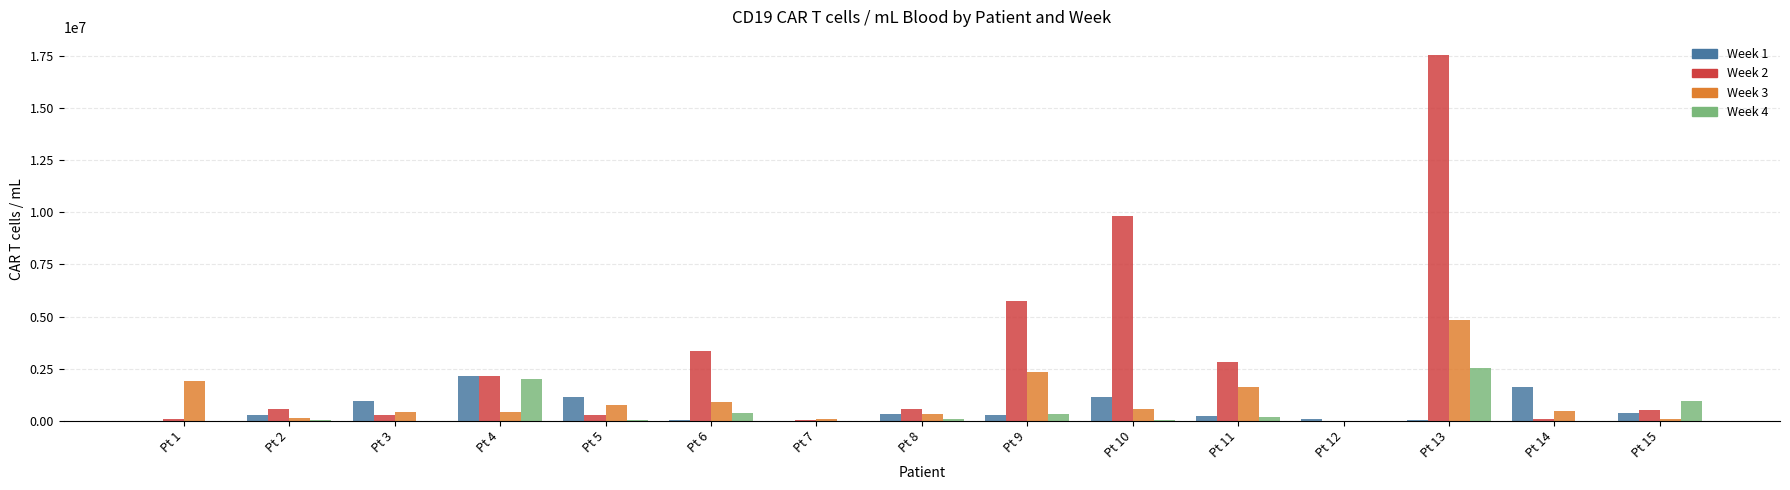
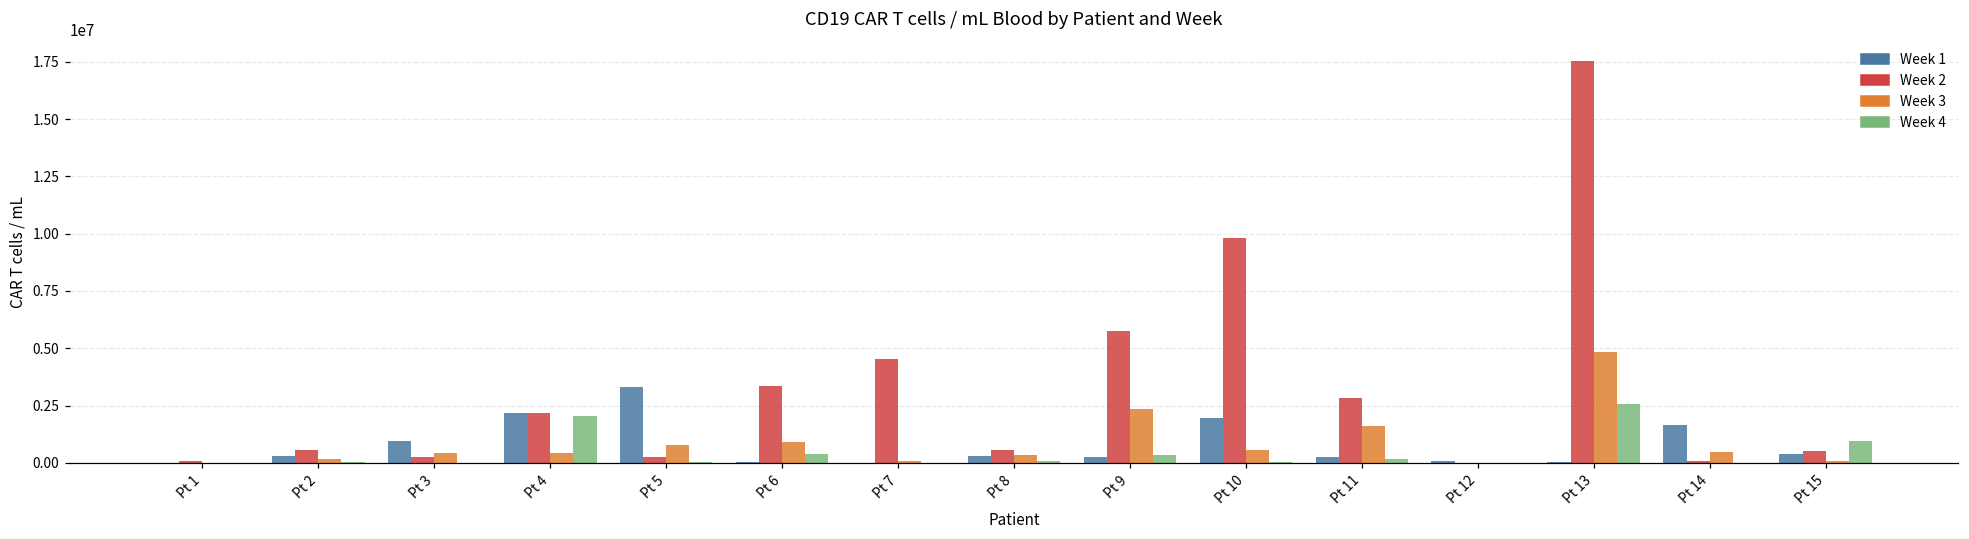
  {
    "Week 1": {
      "Pt 2": 300000,
      "Pt 3": 900000,
      "Pt 4": 2200000,
-     "Pt 5": 1100000,
+     "Pt 5": 3300000,
      "Pt 8": 300000,
      "Pt 9": 300000,
-     "Pt 10": 1100000,
+     "Pt 10": 2000000,
      "Pt 11": 200000,
      "Pt 14": 1600000,
      "Pt 15": 400000
    },
    "Week 2": {
      "Pt 2": 600000,
      "Pt 3": 300000,
      "Pt 4": 2200000,
      "Pt 5": 300000,
      "Pt 6": 3400000,
-     "Pt 7": 0,
+     "Pt 7": 4500000,
      "Pt 8": 600000,
      "Pt 9": 5700000,
      "Pt 10": 9800000,
      "Pt 11": 2800000,
      "Pt 12": 0,
      "Pt 13": 17500000,
      "Pt 15": 500000
    },
    "Week 3": {
-     "Pt 1": 1900000,
+     "Pt 1": 0,
      "Pt 2": 100000,
      "Pt 3": 400000,
      "Pt 4": 400000,
      "Pt 5": 800000,
      "Pt 6": 900000,
      "Pt 8": 300000,
      "Pt 9": 2300000,
      "Pt 10": 600000,
      "Pt 11": 1600000,
      "Pt 12": 0,
      "Pt 13": 4800000,
      "Pt 14": 500000
    },
    "Week 4": {
      "Pt 4": 2000000,
      "Pt 6": 400000,
      "Pt 9": 300000,
      "Pt 11": 200000,
      "Pt 12": 0,
      "Pt 13": 2500000,
      "Pt 15": 1000000
    }
  }
